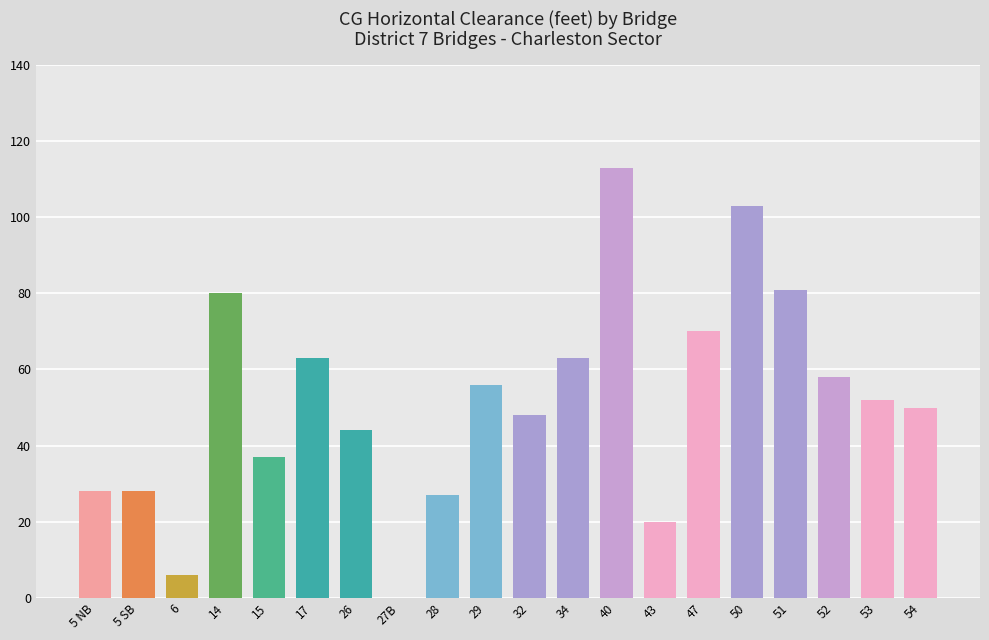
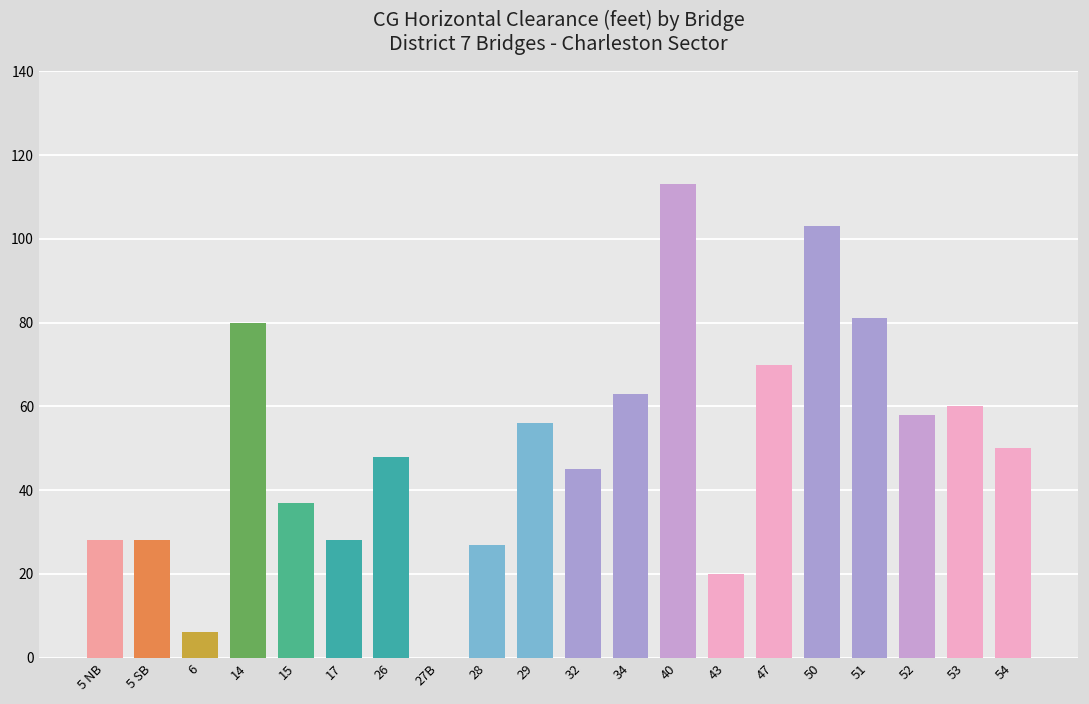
  {
    "5 NB": 28,
    "5 SB": 28,
    "6": 6,
    "14": 80,
    "15": 37,
-   "17": 63,
-   "26": 44,
+   "17": 28,
+   "26": 48,
    "27B": 0,
    "28": 27,
    "29": 56,
-   "32": 48,
+   "32": 45,
    "34": 63,
    "40": 113,
    "43": 20,
    "47": 70,
    "50": 103,
    "51": 81,
    "52": 58,
-   "53": 52,
+   "53": 60,
    "54": 50
  }
